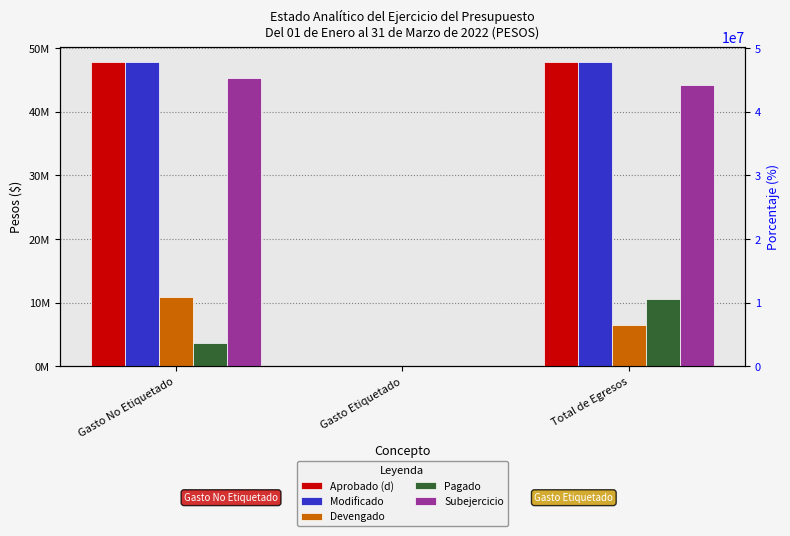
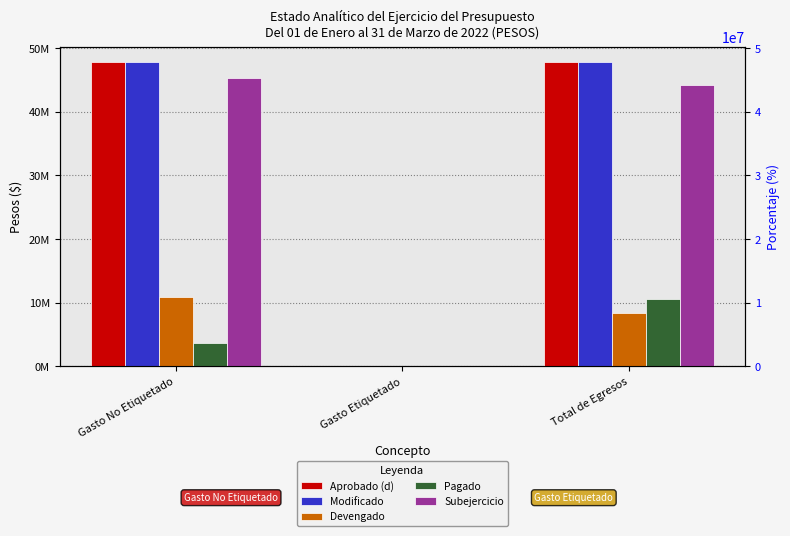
  {
    "Aprobado (d)": {
      "Gasto No Etiquetado": 48000000,
      "Gasto Etiquetado": 0,
      "Total de Egresos": 48000000
    },
    "Modificado": {
      "Gasto No Etiquetado": 48000000,
      "Gasto Etiquetado": 0,
      "Total de Egresos": 48000000
    },
    "Devengado": {
      "Gasto No Etiquetado": 11000000,
      "Gasto Etiquetado": 0,
-     "Total de Egresos": 6000000
+     "Total de Egresos": 8000000
    },
    "Pagado": {
      "Gasto No Etiquetado": 4000000,
      "Gasto Etiquetado": 0,
      "Total de Egresos": 11000000
    },
    "Subejercicio": {
      "Gasto No Etiquetado": 45000000,
      "Gasto Etiquetado": 0,
      "Total de Egresos": 44000000
    }
  }
